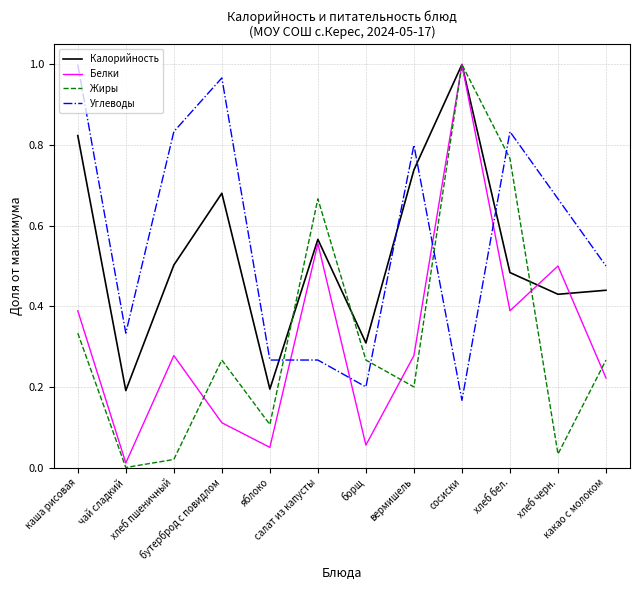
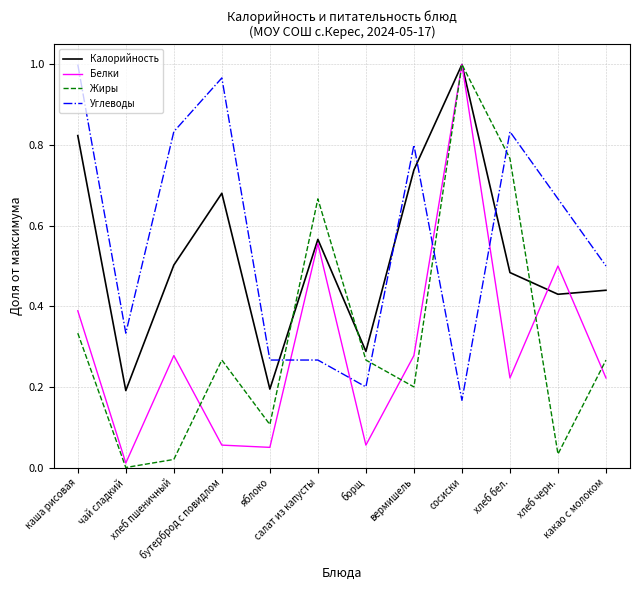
  {
    "Калорийность": {
      "каша рисовая": 0.82,
      "чай сладкий": 0.19,
      "хлеб пшеничный": 0.50,
      "бутерброд с повидлом": 0.68,
      "яблоко": 0.19,
      "салат из капусты": 0.57,
-     "борщ": 0.31,
+     "борщ": 0.29,
      "вермишель": 0.74,
      "хлеб бел.": 0.48,
      "хлеб черн.": 0.43,
      "какао с молоком": 0.44
    },
    "Белки": {
      "каша рисовая": 0.39,
      "чай сладкий": 0.01,
      "хлеб пшеничный": 0.28,
-     "бутерброд с повидлом": 0.11,
+     "бутерброд с повидлом": 0.06,
      "яблоко": 0.05,
      "салат из капусты": 0.56,
      "борщ": 0.06,
      "вермишель": 0.28,
-     "хлеб бел.": 0.39,
+     "хлеб бел.": 0.22,
      "хлеб черн.": 0.50,
      "какао с молоком": 0.22
    },
    "Жиры": {
      "каша рисовая": 0.33,
      "чай сладкий": 0.00,
      "хлеб пшеничный": 0.02,
      "бутерброд с повидлом": 0.27,
      "яблоко": 0.11,
      "салат из капусты": 0.67,
      "борщ": 0.27,
      "вермишель": 0.20,
      "хлеб бел.": 0.77,
      "хлеб черн.": 0.03,
      "какао с молоком": 0.27
    },
    "Углеводы": {
      "чай сладкий": 0.33,
      "хлеб пшеничный": 0.83,
      "бутерброд с повидлом": 0.97,
      "яблоко": 0.27,
      "салат из капусты": 0.27,
      "борщ": 0.20,
      "вермишель": 0.80,
      "сосиски": 0.17,
      "хлеб бел.": 0.83,
      "хлеб черн.": 0.67,
      "какао с молоком": 0.50
    }
  }
